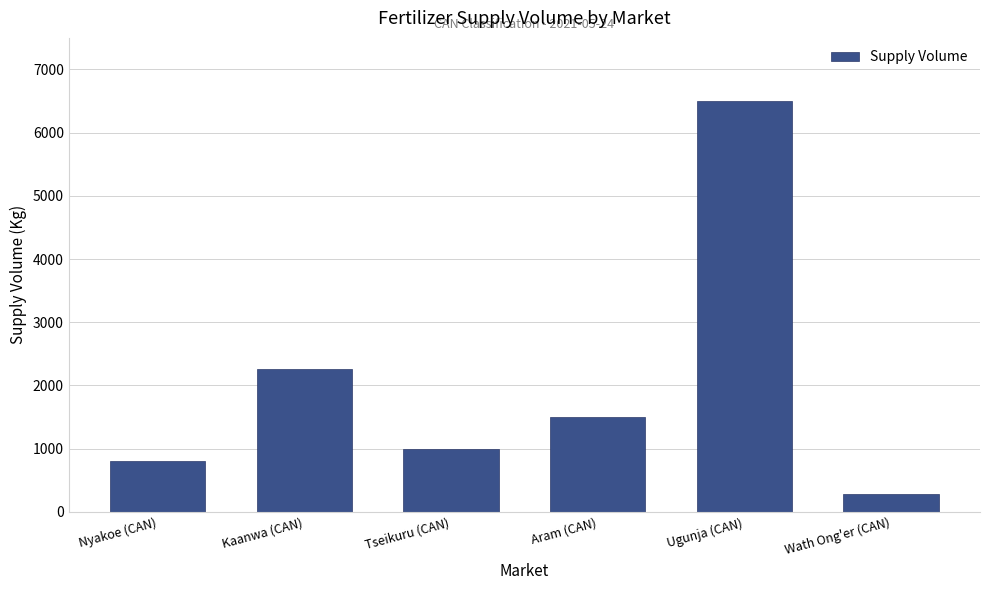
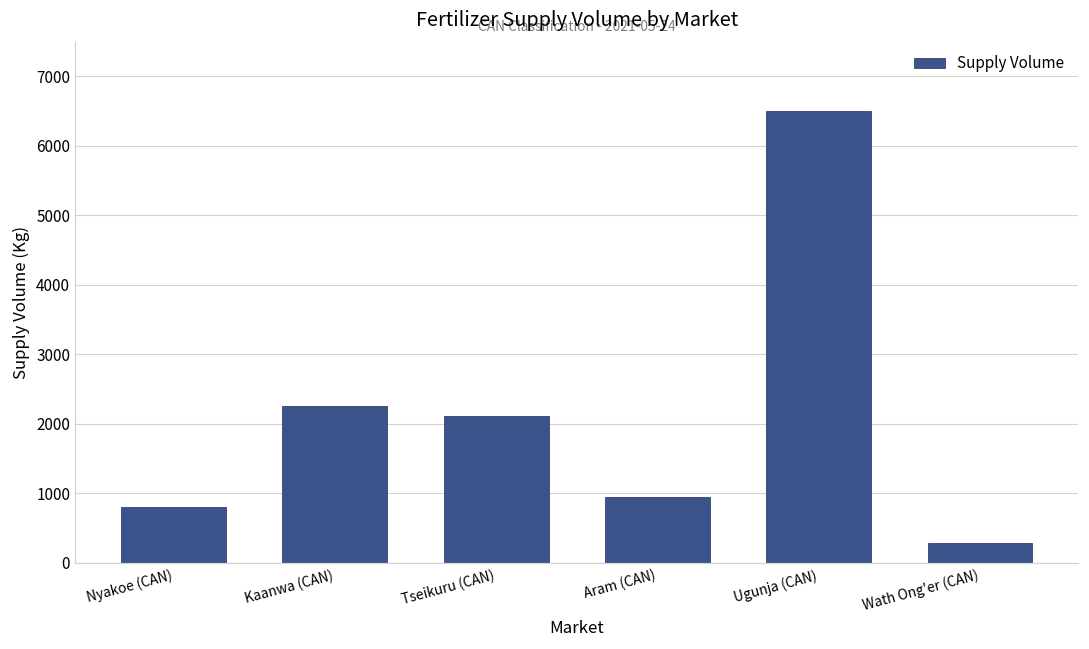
  {
    "Nyakoe (CAN)": 800,
    "Kaanwa (CAN)": 2300,
-   "Tseikuru (CAN)": 1000,
-   "Aram (CAN)": 1500,
+   "Tseikuru (CAN)": 2100,
+   "Aram (CAN)": 1000,
    "Ugunja (CAN)": 6500,
    "Wath Ong'er (CAN)": 300
  }
